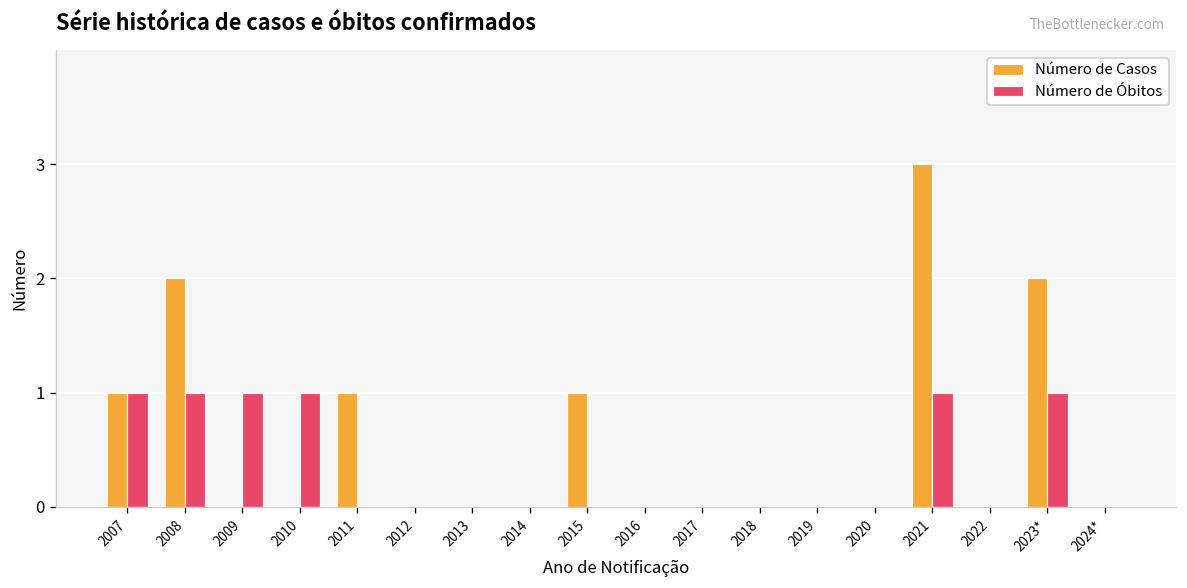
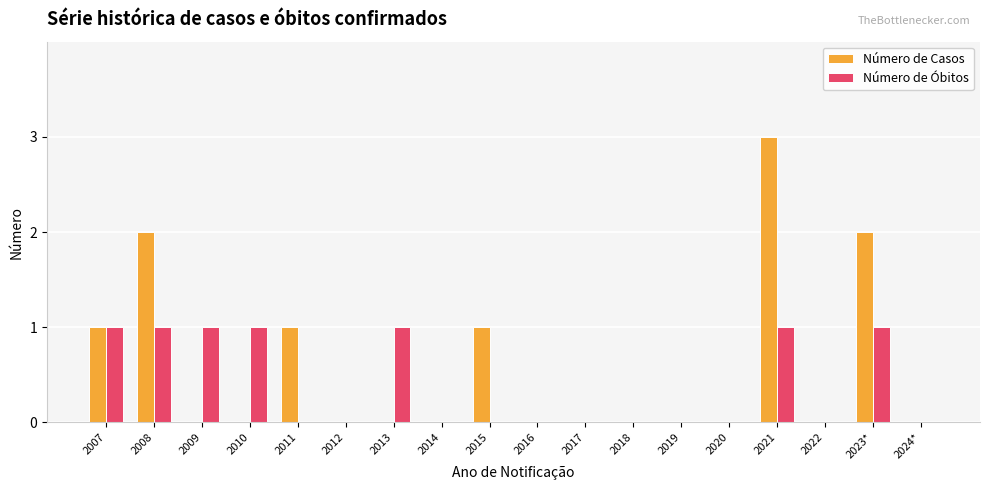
  {
    "Número de Casos": {
      "2007": 1,
      "2008": 2,
      "2009": 0,
      "2010": 0,
      "2011": 1,
      "2012": 0,
      "2013": 0,
      "2014": 0,
      "2015": 1,
      "2016": 0,
      "2017": 0,
      "2018": 0,
      "2019": 0,
      "2020": 0,
      "2021": 3,
      "2022": 0,
      "2023*": 2,
      "2024*": 0
    },
    "Número de Óbitos": {
      "2007": 1,
      "2008": 1,
      "2009": 1,
      "2010": 1,
      "2011": 0,
      "2012": 0,
-     "2013": 0,
+     "2013": 1,
      "2014": 0,
      "2015": 0,
      "2016": 0,
      "2017": 0,
      "2018": 0,
      "2019": 0,
      "2020": 0,
      "2021": 1,
      "2022": 0,
      "2023*": 1,
      "2024*": 0
    }
  }
